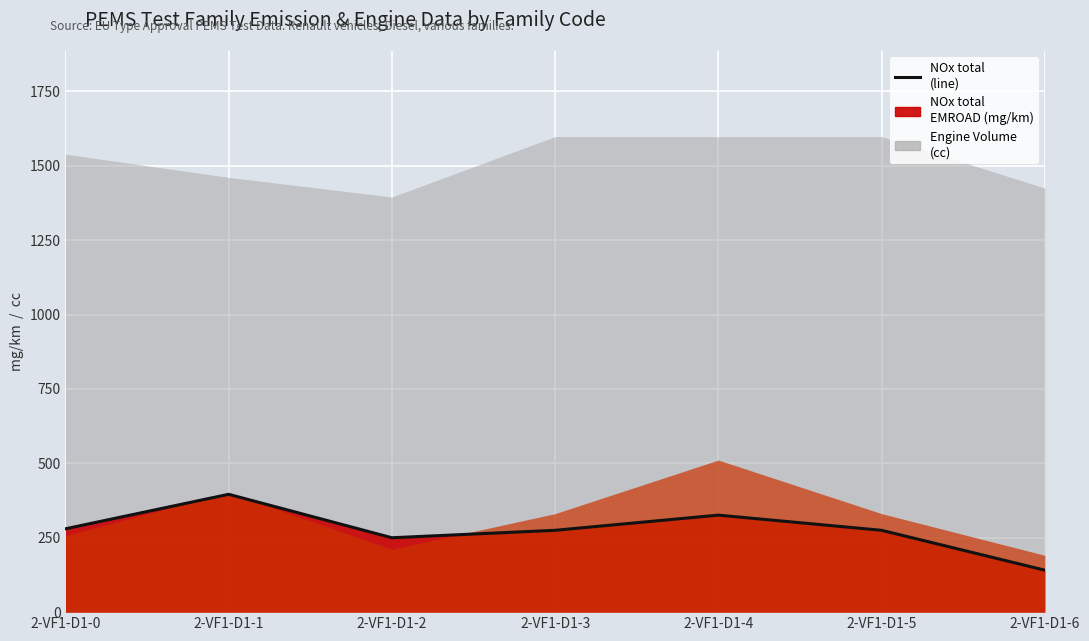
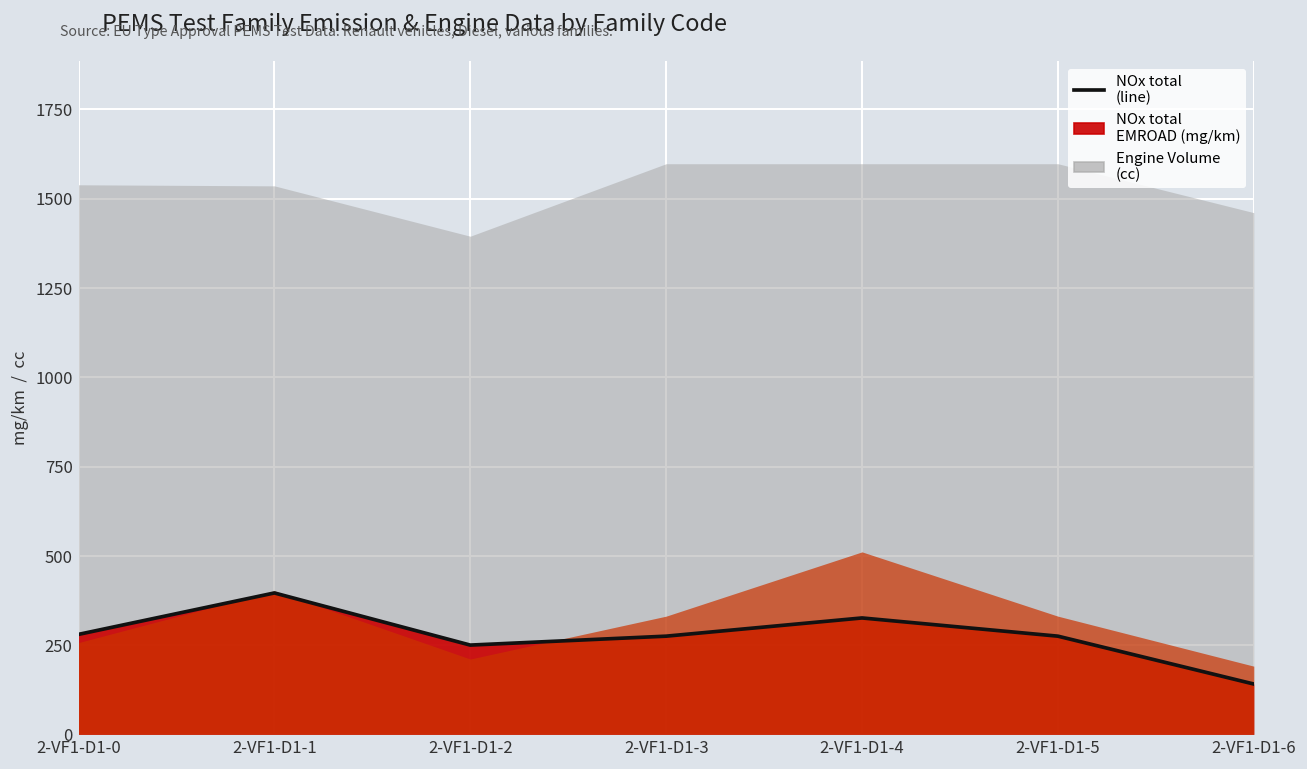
  {
    "Engine Volume (cc)": {
      "2-VF1-D1-0": 1540,
-     "2-VF1-D1-1": 1460,
+     "2-VF1-D1-1": 1540,
      "2-VF1-D1-2": 1400,
      "2-VF1-D1-3": 1600,
      "2-VF1-D1-4": 1600,
      "2-VF1-D1-5": 1600,
-     "2-VF1-D1-6": 1430
+     "2-VF1-D1-6": 1460
    }
  }
